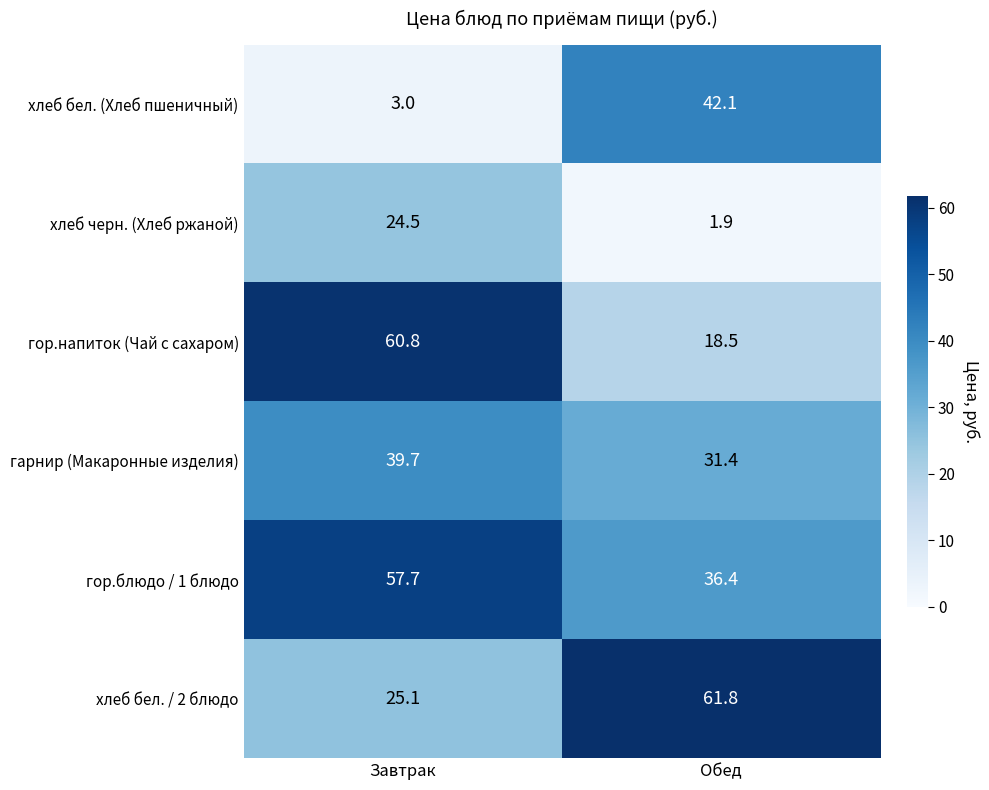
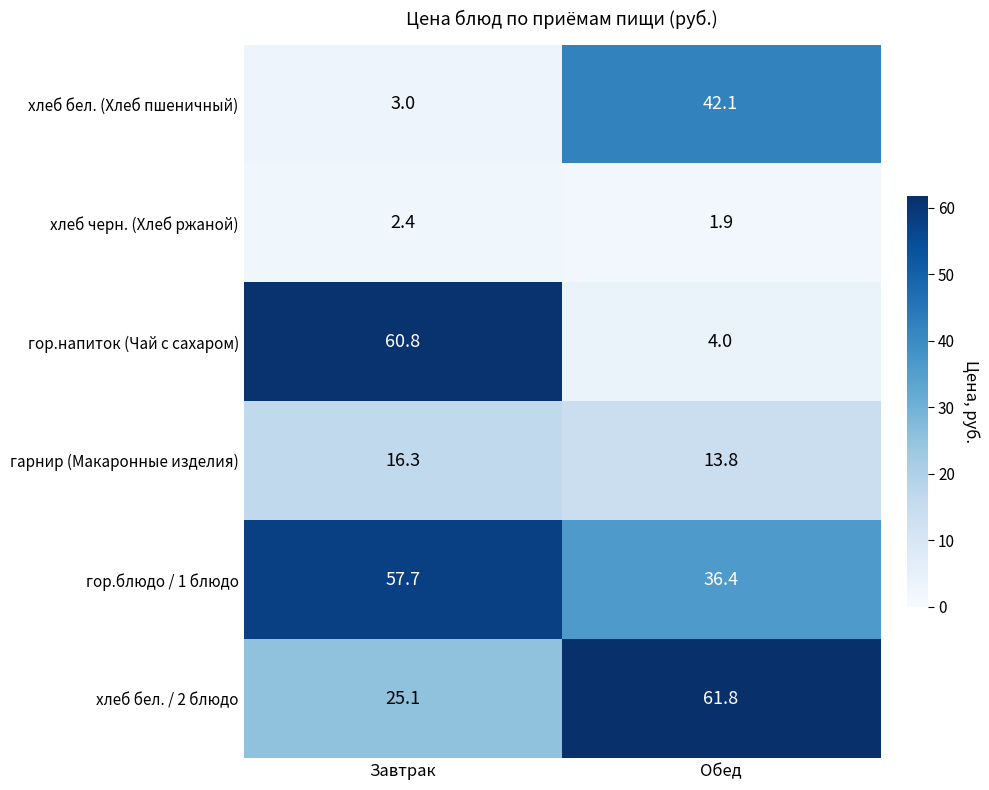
  {
    "хлеб бел. (Хлеб пшеничный)": {
      "Завтрак": 3.0,
      "Обед": 42.1
    },
    "хлеб черн. (Хлеб ржаной)": {
-     "Завтрак": 24.5,
+     "Завтрак": 2.4,
      "Обед": 1.9
    },
    "гор.напиток (Чай с сахаром)": {
      "Завтрак": 60.8,
-     "Обед": 18.5
+     "Обед": 4.0
    },
    "гарнир (Макаронные изделия)": {
-     "Завтрак": 39.7,
-     "Обед": 31.4
+     "Завтрак": 16.3,
+     "Обед": 13.8
    },
    "гор.блюдо / 1 блюдо": {
      "Завтрак": 57.7,
      "Обед": 36.4
    },
    "хлеб бел. / 2 блюдо": {
      "Завтрак": 25.1,
      "Обед": 61.8
    }
  }
